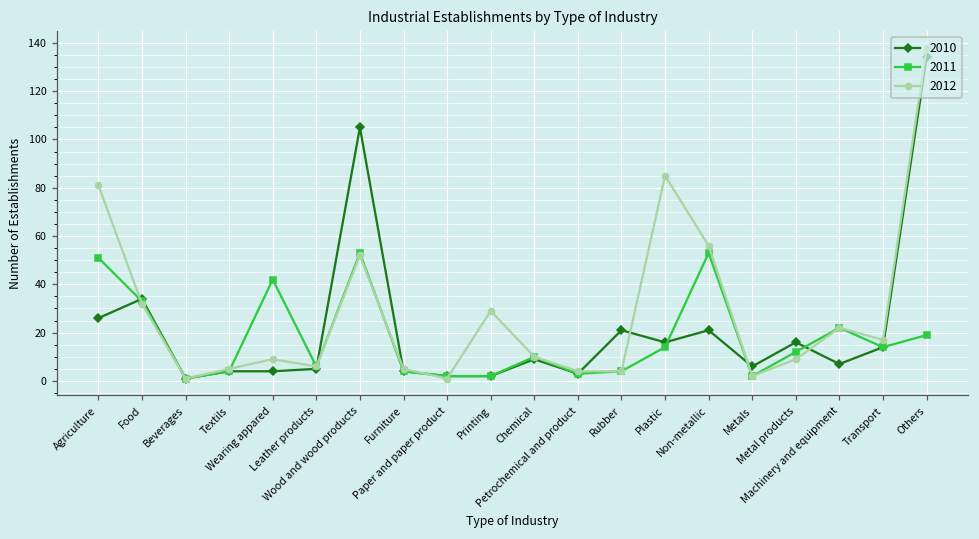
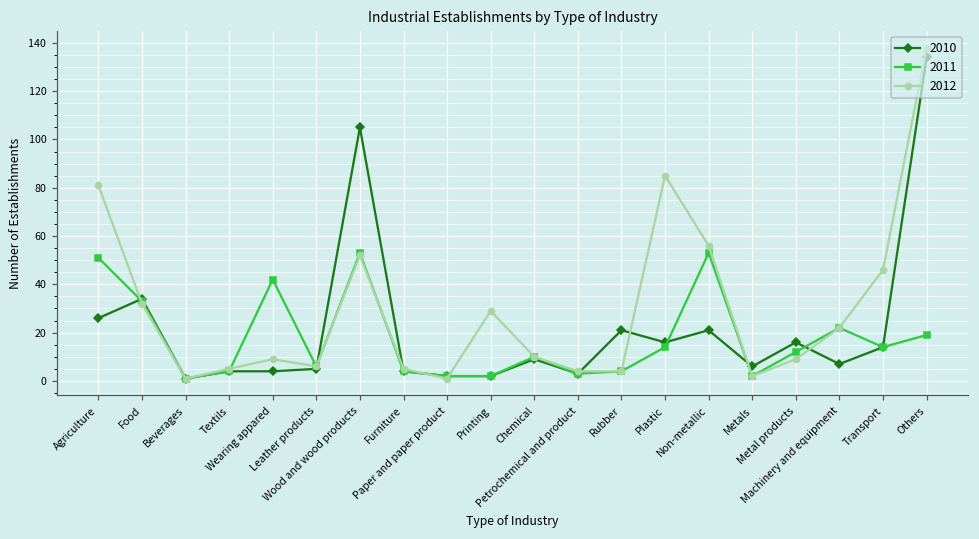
  {
    "2010": {
      "Agriculture": 26,
      "Wearing appared": 4,
      "Wood and wood products": 105,
      "Rubber": 21,
      "Plastic": 16,
      "Non-metallic": 21,
      "Metals": 6,
      "Metal products": 16,
      "Machinery and equipment": 7
    },
    "2011": {
      "Agriculture": 51,
      "Wearing appared": 42,
      "Plastic": 14,
      "Non-metallic": 53,
      "Metal products": 12,
      "Others": 19
    },
    "2012": {
      "Agriculture": 81,
      "Wearing appared": 9,
      "Printing": 29,
      "Plastic": 85,
      "Non-metallic": 56,
      "Metal products": 9,
-     "Transport": 17
+     "Transport": 46
    }
  }
